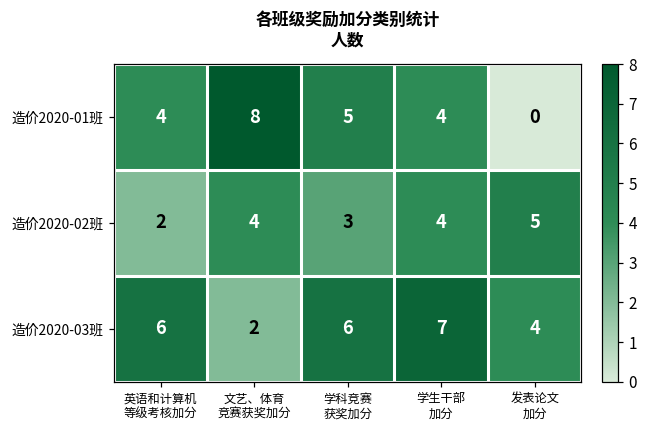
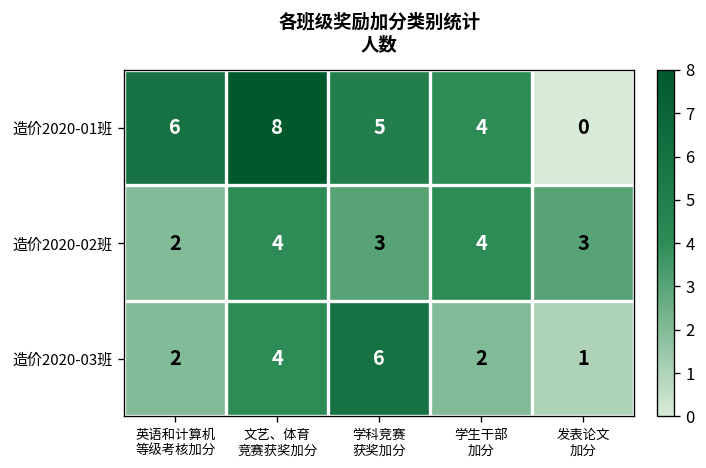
  {
    "造价2020-01班": {
-     "英语和计算机 等级考核加分": 4,
+     "英语和计算机 等级考核加分": 6,
      "文艺、体育 竞赛获奖加分": 8,
      "学科竞赛 获奖加分": 5,
      "学生干部 加分": 4,
      "发表论文 加分": 0
    },
    "造价2020-02班": {
      "英语和计算机 等级考核加分": 2,
      "文艺、体育 竞赛获奖加分": 4,
      "学科竞赛 获奖加分": 3,
      "学生干部 加分": 4,
-     "发表论文 加分": 5
+     "发表论文 加分": 3
    },
    "造价2020-03班": {
-     "英语和计算机 等级考核加分": 6,
-     "文艺、体育 竞赛获奖加分": 2,
+     "英语和计算机 等级考核加分": 2,
+     "文艺、体育 竞赛获奖加分": 4,
      "学科竞赛 获奖加分": 6,
-     "学生干部 加分": 7,
-     "发表论文 加分": 4
+     "学生干部 加分": 2,
+     "发表论文 加分": 1
    }
  }
